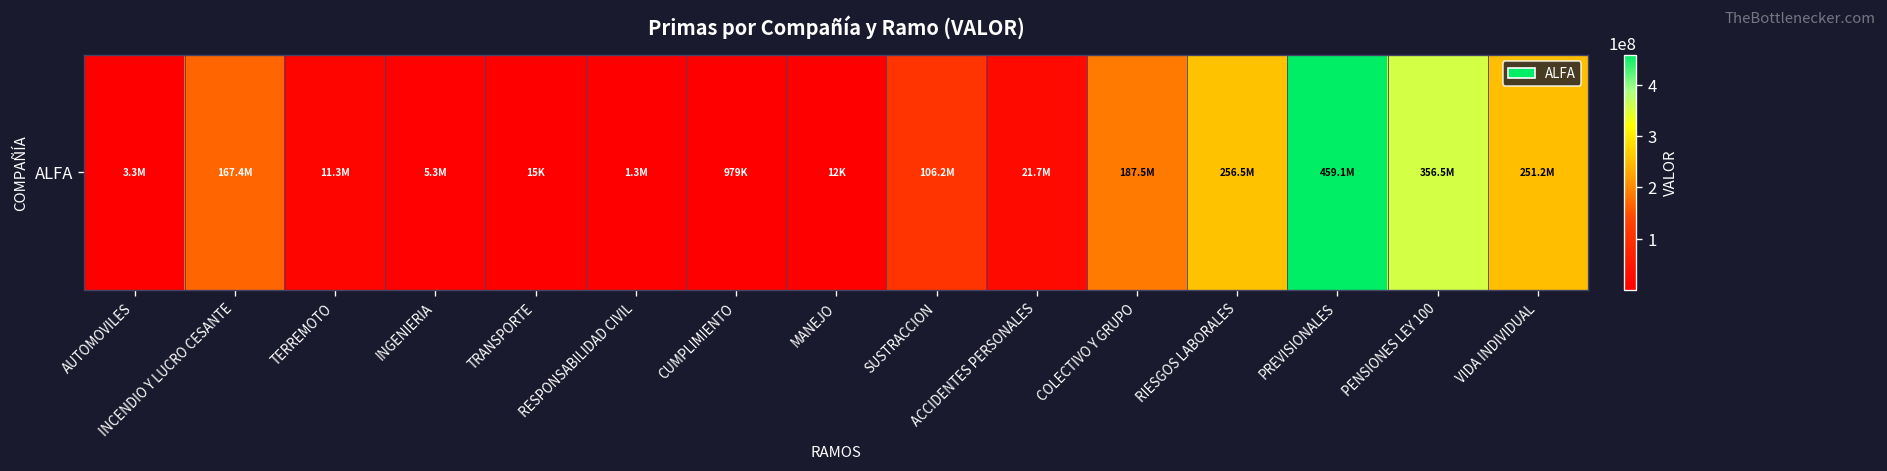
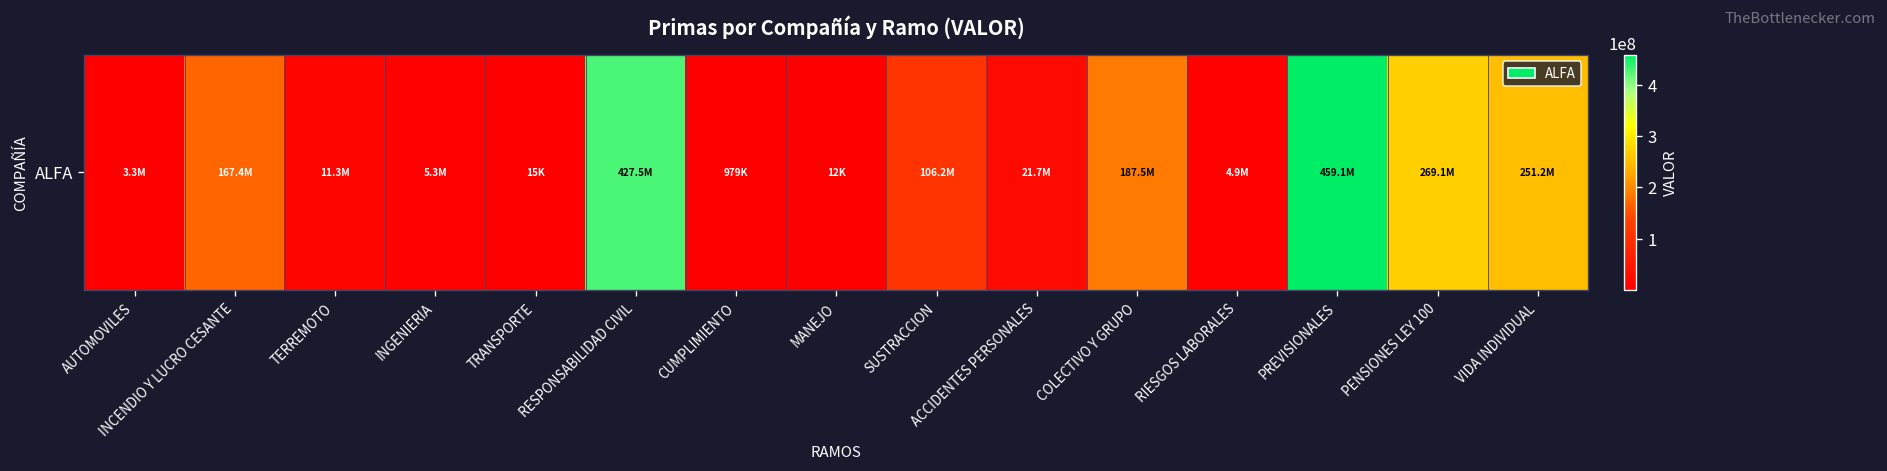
  {
    "ALFA": {
      "AUTOMOVILES": "3.3M",
      "INCENDIO Y LUCRO CESANTE": "167.4M",
      "TERREMOTO": "11.3M",
      "INGENIERIA": "5.3M",
      "TRANSPORTE": "15K",
-     "RESPONSABILIDAD CIVIL": "1.3M",
+     "RESPONSABILIDAD CIVIL": "427.5M",
      "CUMPLIMIENTO": "979K",
      "MANEJO": "12K",
      "SUSTRACCION": "106.2M",
      "ACCIDENTES PERSONALES": "21.7M",
      "COLECTIVO Y GRUPO": "187.5M",
-     "RIESGOS LABORALES": "256.5M",
+     "RIESGOS LABORALES": "4.9M",
      "PREVISIONALES": "459.1M",
-     "PENSIONES LEY 100": "356.5M",
+     "PENSIONES LEY 100": "269.1M",
      "VIDA INDIVIDUAL": "251.2M"
    }
  }
